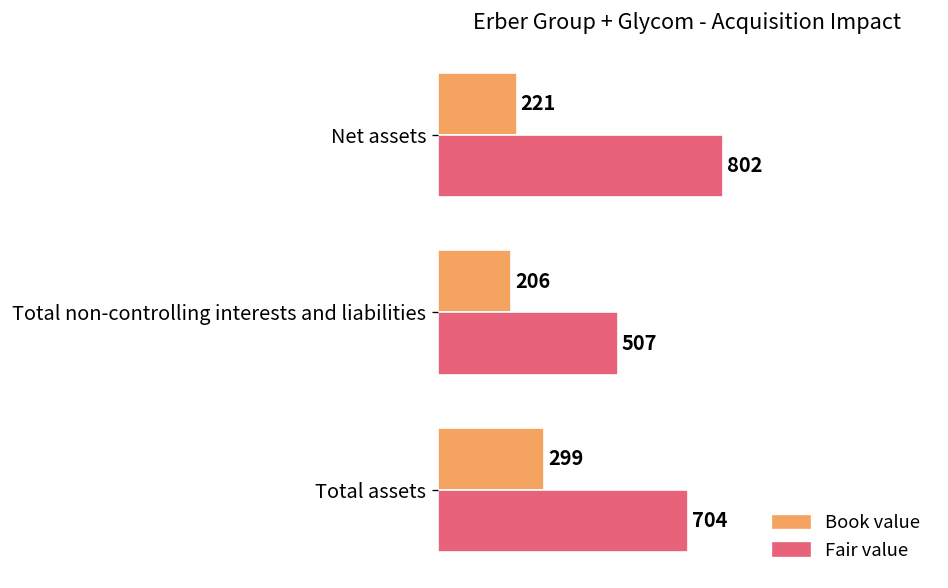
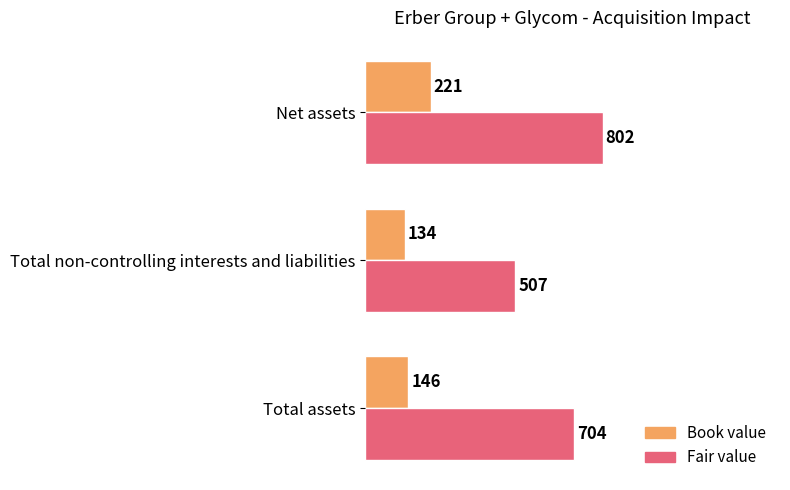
  {
    "Book value": {
      "Net assets": 221,
-     "Total non-controlling interests and liabilities": 206,
-     "Total assets": 299
+     "Total non-controlling interests and liabilities": 134,
+     "Total assets": 146
    },
    "Fair value": {
      "Net assets": 802,
      "Total non-controlling interests and liabilities": 507,
      "Total assets": 704
    }
  }
